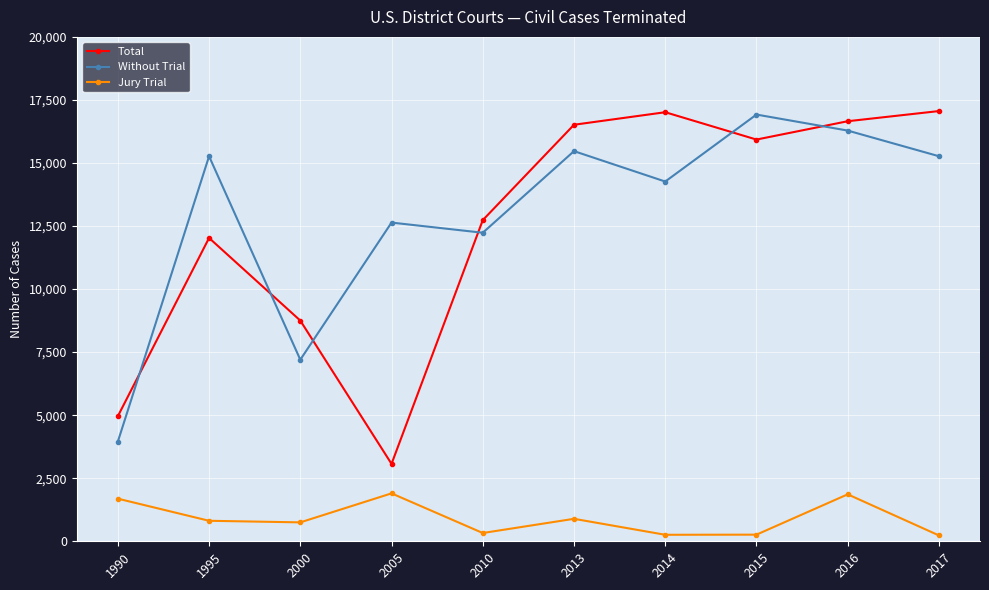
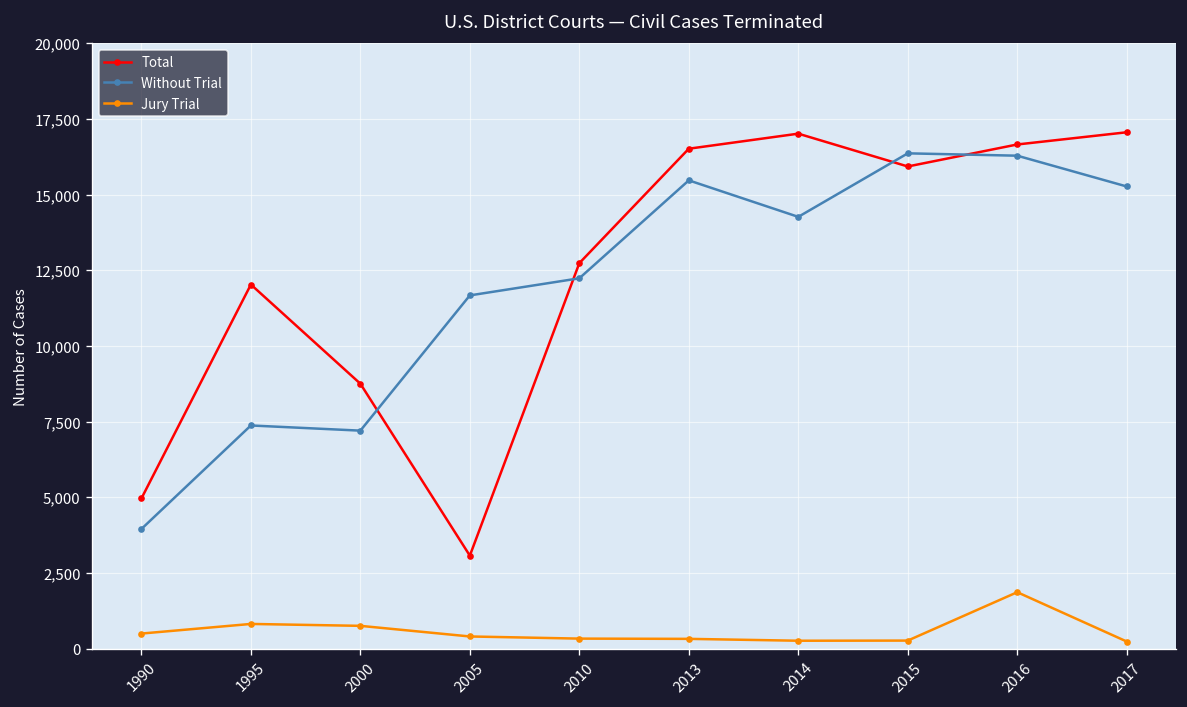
  {
    "Total": {
      "1990": "5,000",
      "1995": "12,000",
      "2000": "8,800",
      "2005": "3,100",
      "2010": "12,700",
      "2013": "16,500",
      "2014": "17,000",
      "2015": "15,900",
      "2016": "16,700",
      "2017": "17,100"
    },
    "Without Trial": {
      "1990": "4,000",
-     "1995": "15,300",
+     "1995": "7,400",
      "2000": "7,200",
-     "2005": "12,600",
+     "2005": "11,700",
      "2010": "12,200",
      "2013": "15,500",
      "2014": "14,300",
-     "2015": "16,900",
+     "2015": "16,400",
      "2016": "16,300",
      "2017": "15,300"
    },
    "Jury Trial": {
-     "1990": "1,700",
+     "1990": "500",
      "1995": "800",
      "2000": "800",
-     "2005": "1,900",
+     "2005": "400",
      "2010": "300",
-     "2013": "900",
+     "2013": "300",
      "2014": "300",
      "2015": "300",
      "2016": "1,900",
      "2017": "200"
    }
  }
